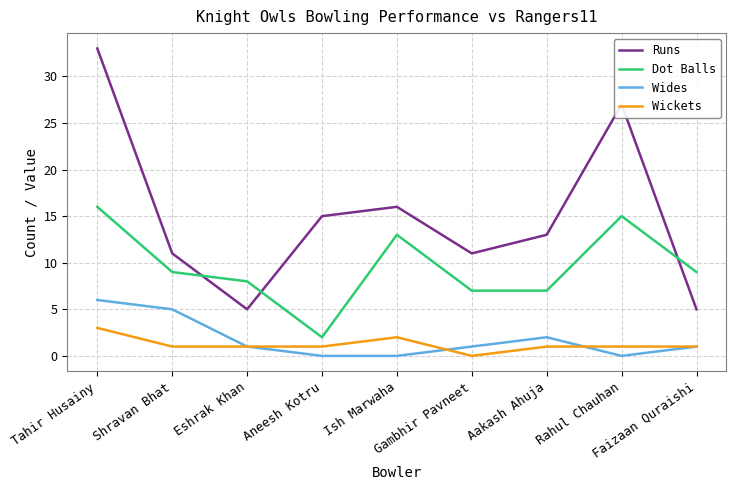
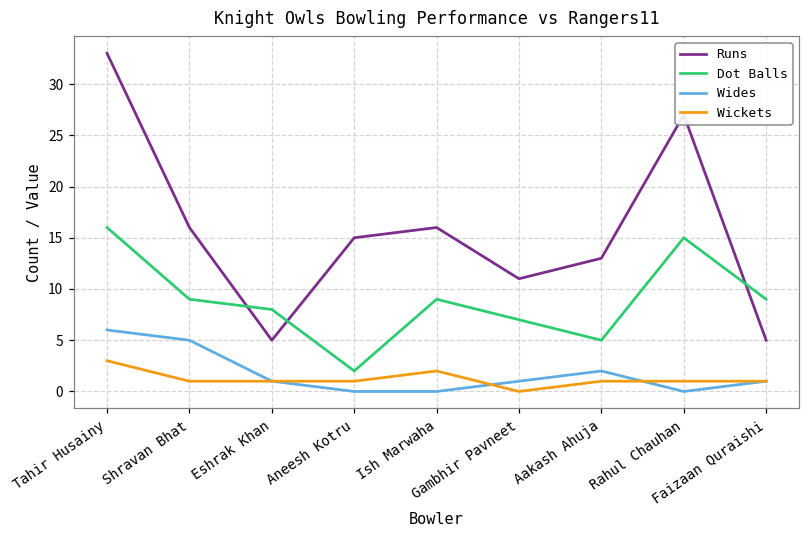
  {
    "Runs": {
      "Tahir Husainy": 33,
-     "Shravan Bhat": 11,
+     "Shravan Bhat": 16,
      "Eshrak Khan": 5,
      "Aneesh Kotru": 15,
      "Ish Marwaha": 16,
      "Gambhir Pavneet": 11,
      "Aakash Ahuja": 13,
      "Faizaan Quraishi": 5
    },
    "Dot Balls": {
      "Tahir Husainy": 16,
      "Shravan Bhat": 9,
      "Eshrak Khan": 8,
      "Aneesh Kotru": 2,
-     "Ish Marwaha": 13,
+     "Ish Marwaha": 9,
      "Gambhir Pavneet": 7,
-     "Aakash Ahuja": 7,
+     "Aakash Ahuja": 5,
      "Rahul Chauhan": 15,
      "Faizaan Quraishi": 9
    },
    "Wides": {
      "Tahir Husainy": 6,
      "Shravan Bhat": 5,
      "Aneesh Kotru": 0,
      "Ish Marwaha": 0,
      "Gambhir Pavneet": 1,
      "Aakash Ahuja": 2,
      "Rahul Chauhan": 0
    },
    "Wickets": {
      "Tahir Husainy": 3,
      "Shravan Bhat": 1,
      "Aneesh Kotru": 1,
      "Ish Marwaha": 2,
      "Gambhir Pavneet": 0,
      "Aakash Ahuja": 1,
      "Rahul Chauhan": 1
    }
  }
